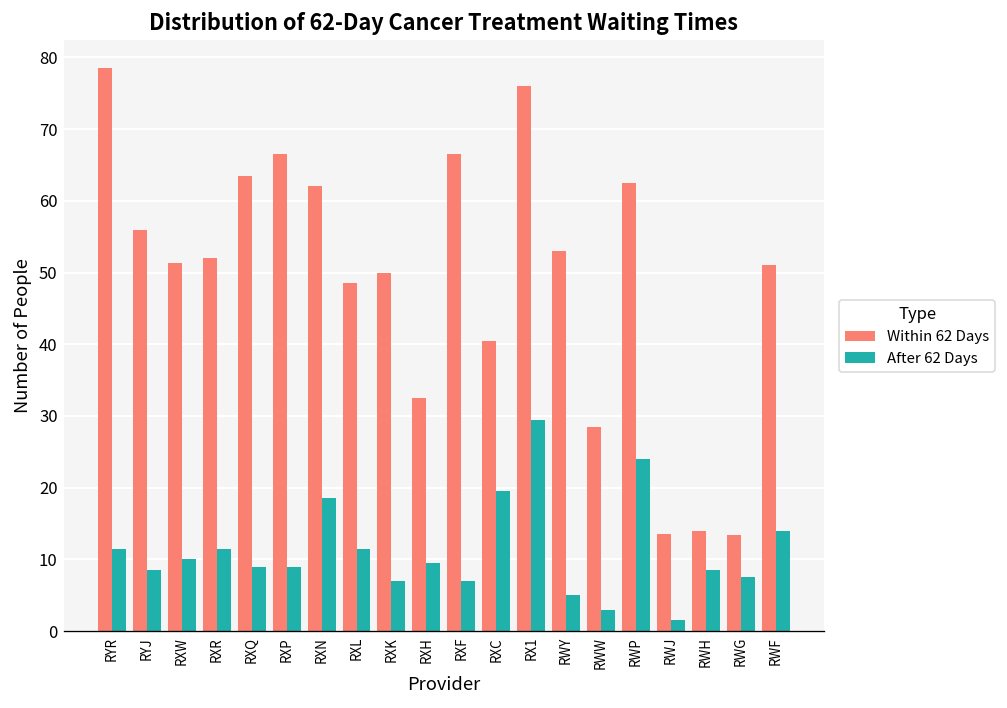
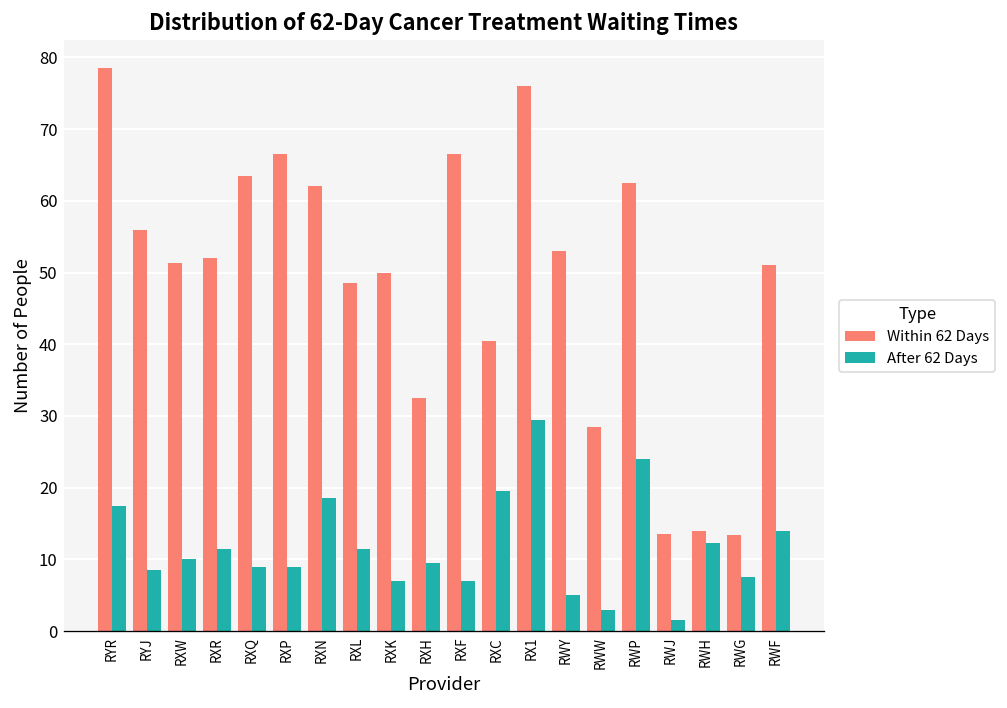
  {
    "Within 62 Days": {
      "RYR": 79,
      "RYJ": 56,
      "RXW": 51,
      "RXR": 52,
      "RXQ": 64,
      "RXP": 67,
      "RXN": 62,
      "RXL": 49,
      "RXK": 50,
      "RXH": 33,
      "RXF": 67,
      "RXC": 41,
      "RX1": 76,
      "RWY": 53,
      "RWW": 29,
      "RWP": 63,
      "RWJ": 14,
      "RWH": 14,
      "RWG": 13,
      "RWF": 51
    },
    "After 62 Days": {
-     "RYR": 12,
+     "RYR": 17,
      "RYJ": 9,
      "RXW": 10,
      "RXR": 12,
      "RXQ": 9,
      "RXP": 9,
      "RXN": 19,
      "RXL": 12,
      "RXK": 7,
      "RXH": 10,
      "RXF": 7,
      "RXC": 20,
      "RX1": 30,
      "RWY": 5,
      "RWW": 3,
      "RWP": 24,
      "RWJ": 2,
-     "RWH": 9,
+     "RWH": 12,
      "RWG": 8,
      "RWF": 14
    }
  }
